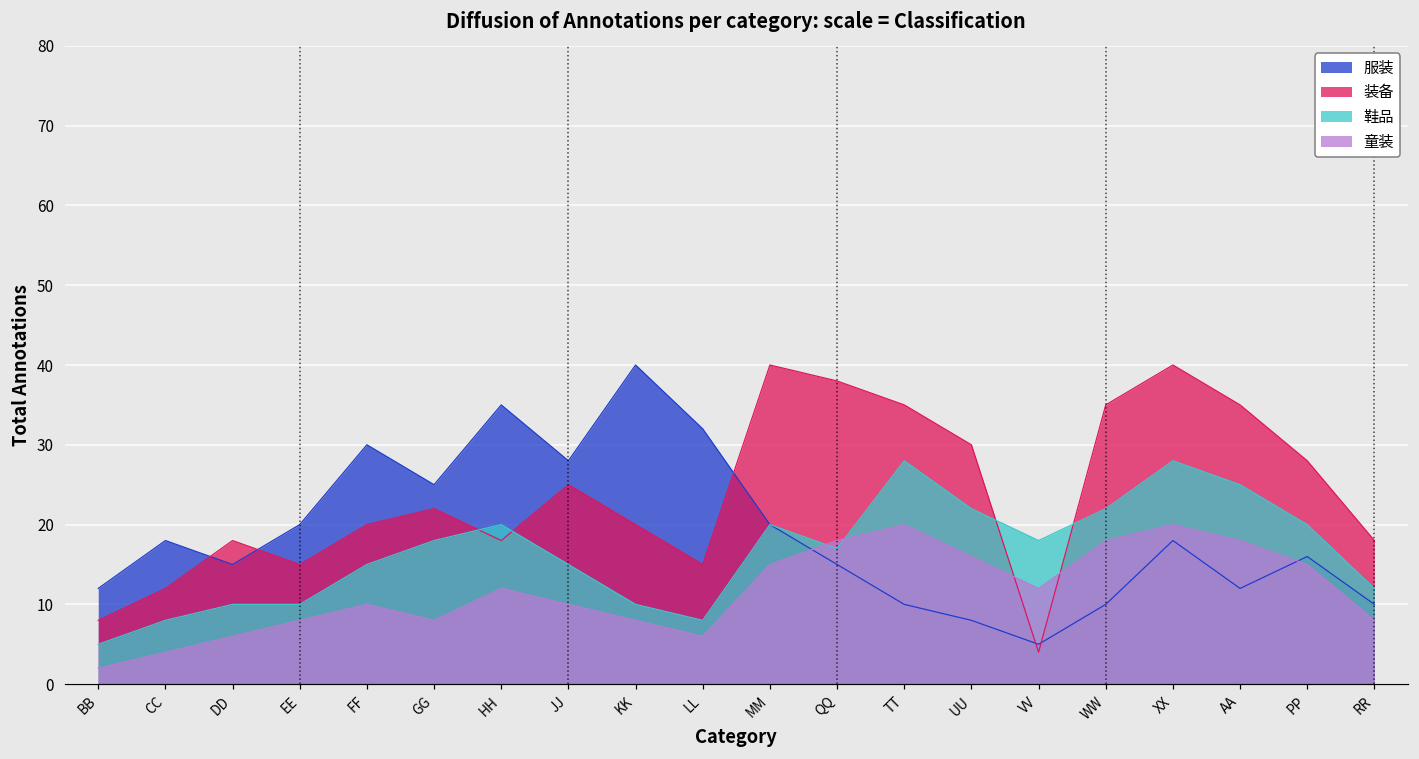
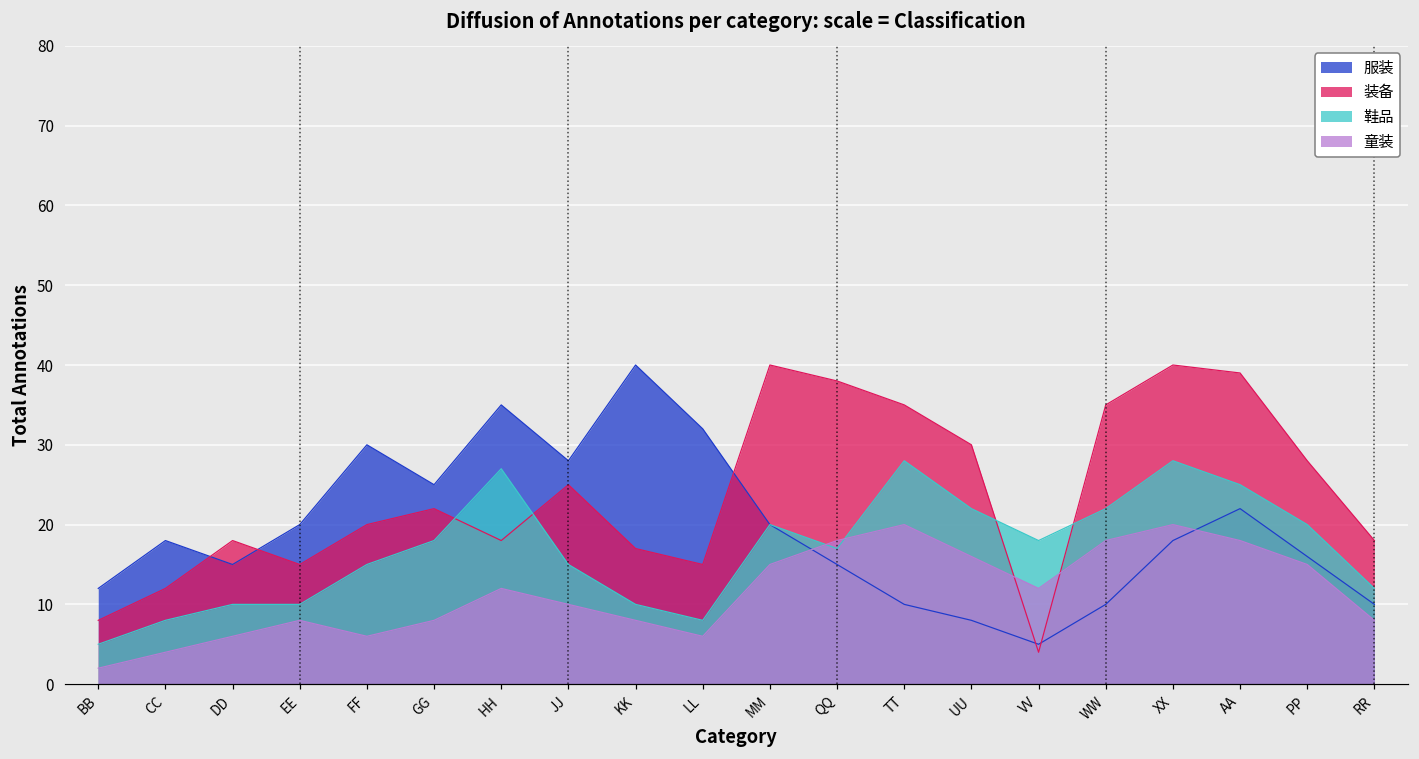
  {
    "服装": {
      "BB": 12,
      "CC": 18,
      "DD": 15,
      "EE": 20,
      "FF": 30,
      "GG": 25,
      "HH": 35,
      "JJ": 28,
      "KK": 40,
      "LL": 32,
      "QQ": 15,
      "TT": 10,
      "UU": 8,
      "VV": 5,
      "WW": 10,
      "XX": 18,
-     "AA": 12,
+     "AA": 22,
      "PP": 16,
      "RR": 10
    },
    "装备": {
      "BB": 8,
      "CC": 12,
      "DD": 18,
      "EE": 15,
      "FF": 20,
      "GG": 22,
      "HH": 18,
      "JJ": 25,
-     "KK": 20,
+     "KK": 17,
      "LL": 15,
      "MM": 40,
      "QQ": 38,
      "TT": 35,
      "UU": 30,
      "VV": 4,
      "WW": 35,
      "XX": 40,
-     "AA": 35,
+     "AA": 39,
      "PP": 28,
      "RR": 18
    },
    "鞋品": {
      "BB": 5,
      "CC": 8,
      "DD": 10,
      "EE": 10,
      "FF": 15,
      "GG": 18,
-     "HH": 20,
+     "HH": 27,
      "JJ": 15,
      "KK": 10,
      "LL": 8,
      "QQ": 17,
      "TT": 28,
      "UU": 22,
      "VV": 18,
      "WW": 22,
      "XX": 28,
      "AA": 25,
      "PP": 20,
      "RR": 12
    },
    "童装": {
      "BB": 2,
      "CC": 4,
      "DD": 6,
      "EE": 8,
-     "FF": 10,
+     "FF": 6,
      "GG": 8,
      "HH": 12,
      "JJ": 10,
      "KK": 8,
      "LL": 6,
      "MM": 15,
      "QQ": 18,
      "TT": 20,
      "UU": 16,
      "VV": 12,
      "WW": 18,
      "XX": 20,
      "AA": 18,
      "PP": 15,
      "RR": 8
    }
  }
